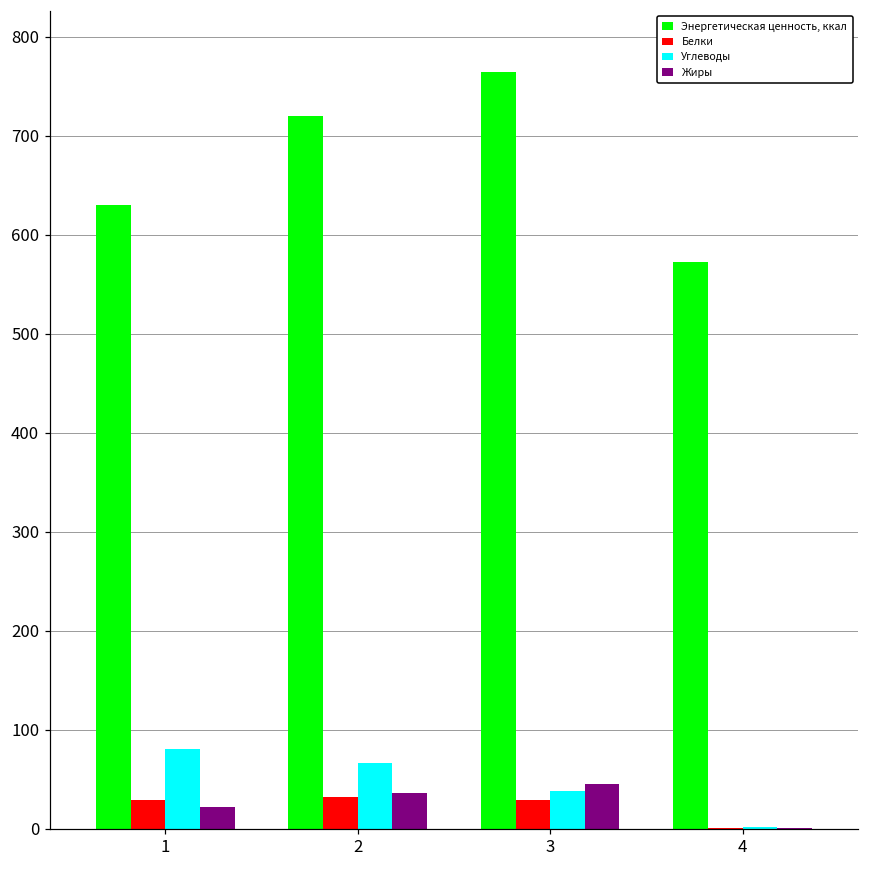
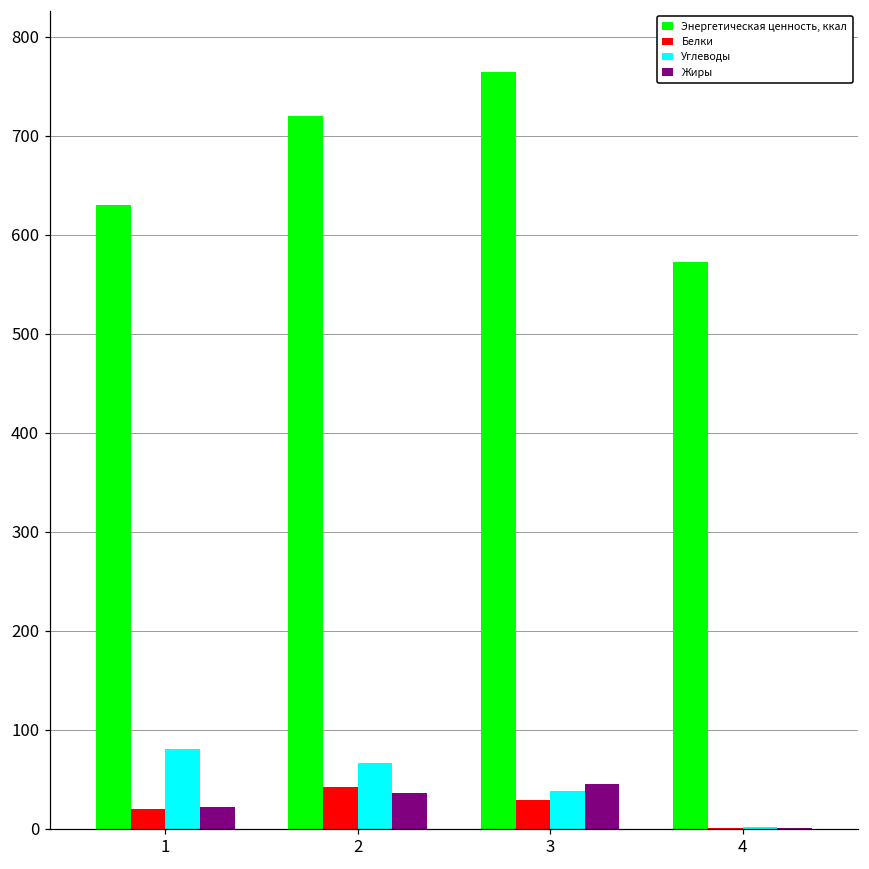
  {
    "Энергетическая ценность, ккал": {
      "1": 630,
      "2": 720,
      "3": 770,
      "4": 570
    },
    "Белки": {
-     "1": 30,
-     "2": 30,
+     "1": 20,
+     "2": 40,
      "3": 30
    },
    "Углеводы": {
      "1": 80,
      "2": 70,
      "3": 40
    },
    "Жиры": {
      "1": 20,
      "2": 40,
      "3": 50
    }
  }
